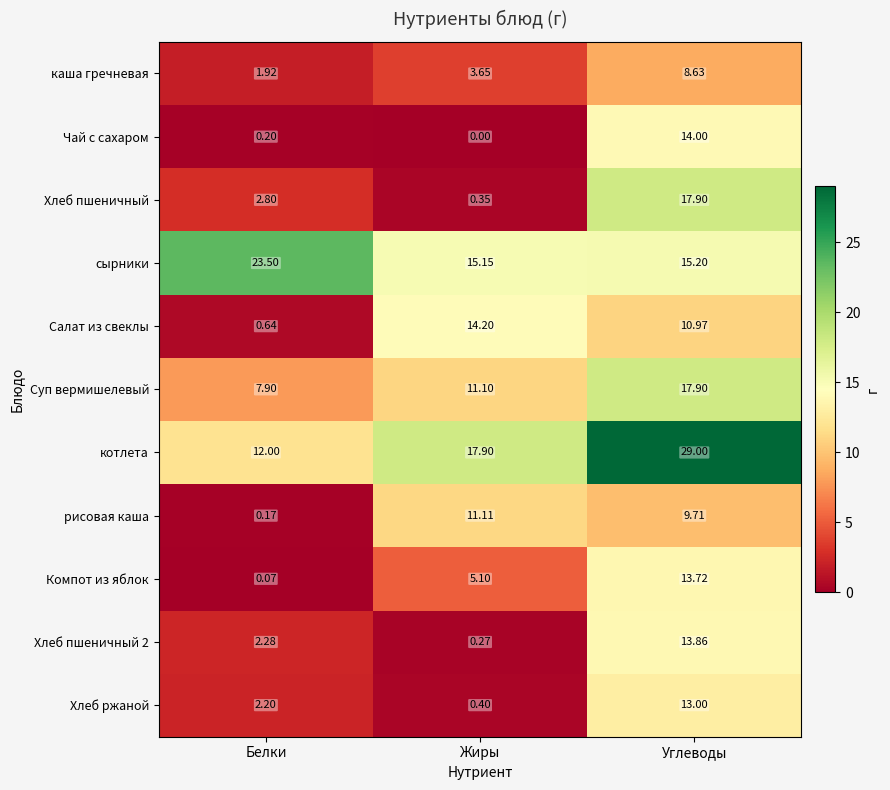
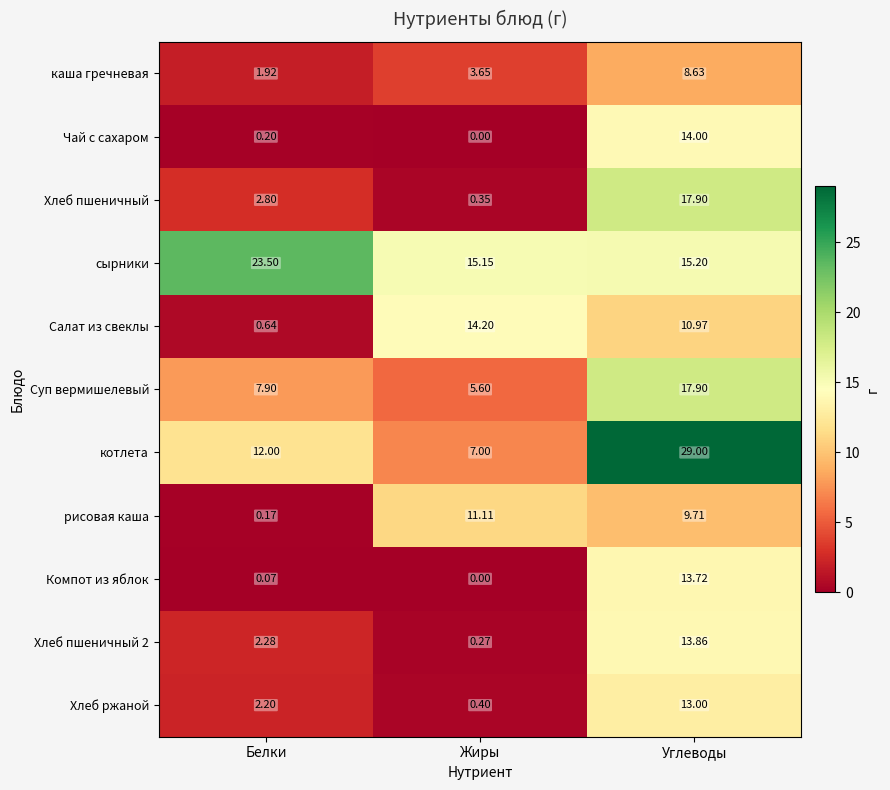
  {
    "Суп вермишелевый": {
-     "Жиры": 11.10
+     "Жиры": 5.60
    },
    "котлета": {
-     "Жиры": 17.90
+     "Жиры": 7.00
    },
    "Компот из яблок": {
-     "Жиры": 5.10
+     "Жиры": 0.00
    }
  }
